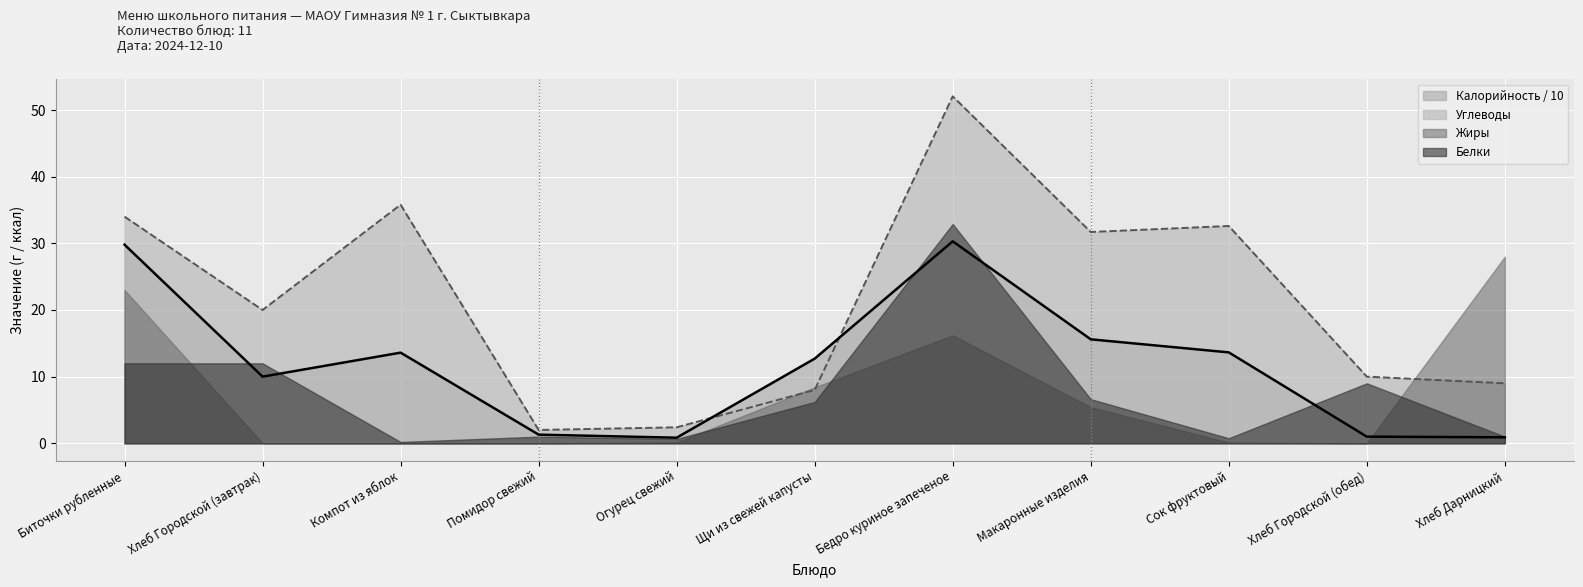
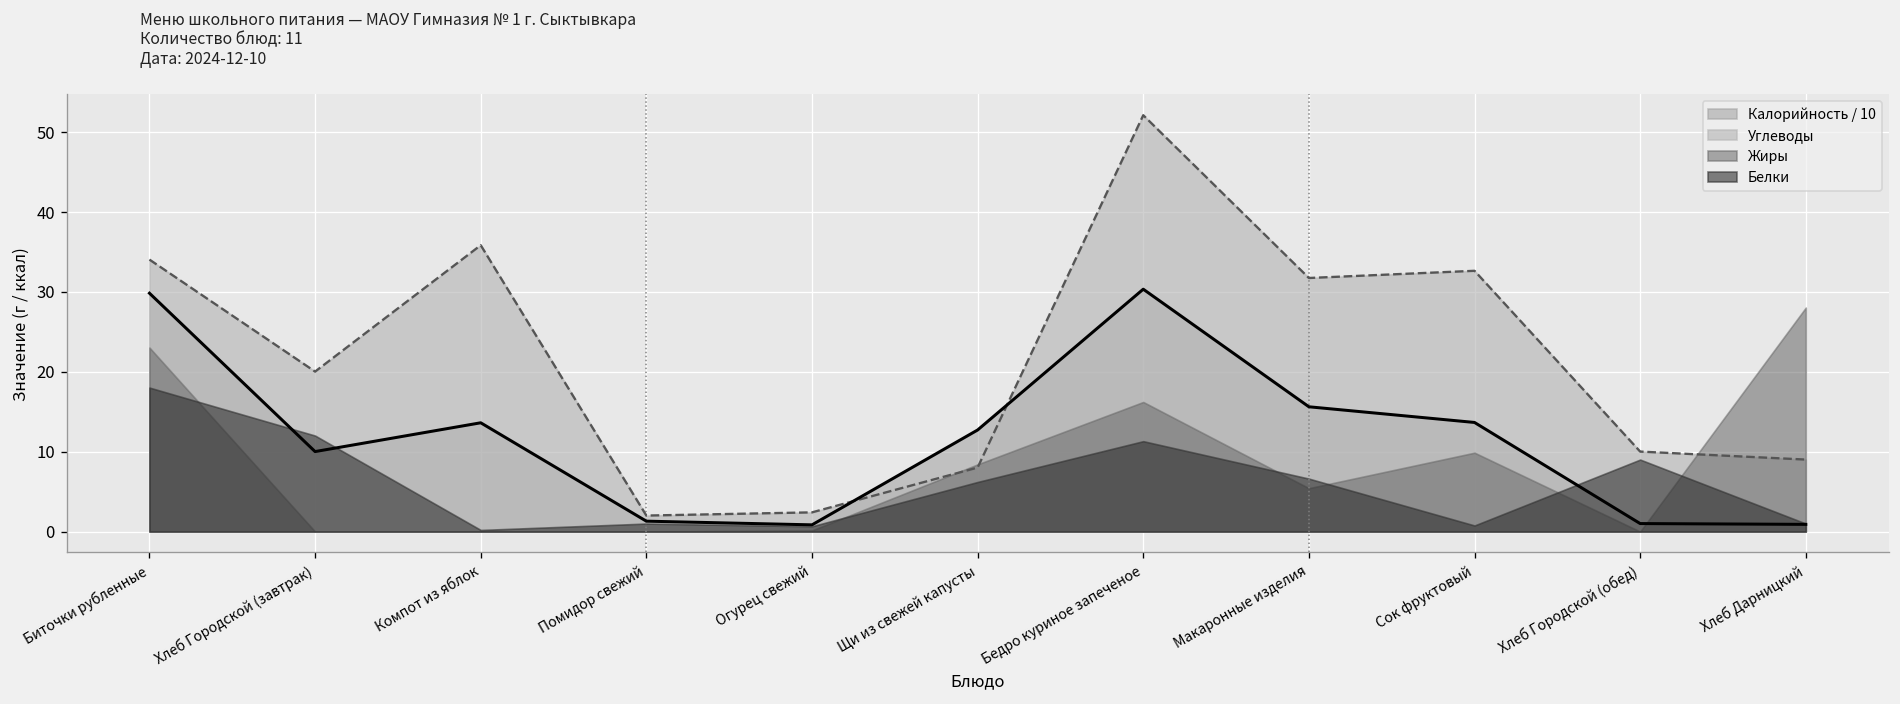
  {
    "Жиры": {
      "Биточки рубленные": 23,
      "Хлеб Городской (завтрак)": 0,
      "Помидор свежий": 0,
      "Щи из свежей капусты": 8,
      "Бедро куриное запеченое": 16,
      "Макаронные изделия": 5,
-     "Сок фруктовый": 0,
+     "Сок фруктовый": 10,
      "Хлеб Городской (обед)": 0,
      "Хлеб Дарницкий": 28
    },
    "Белки": {
-     "Биточки рубленные": 12,
+     "Биточки рубленные": 18,
      "Хлеб Городской (завтрак)": 12,
      "Щи из свежей капусты": 6,
-     "Бедро куриное запеченое": 33,
+     "Бедро куриное запеченое": 11,
      "Макаронные изделия": 7,
      "Сок фруктовый": 1,
      "Хлеб Городской (обед)": 9
    }
  }
